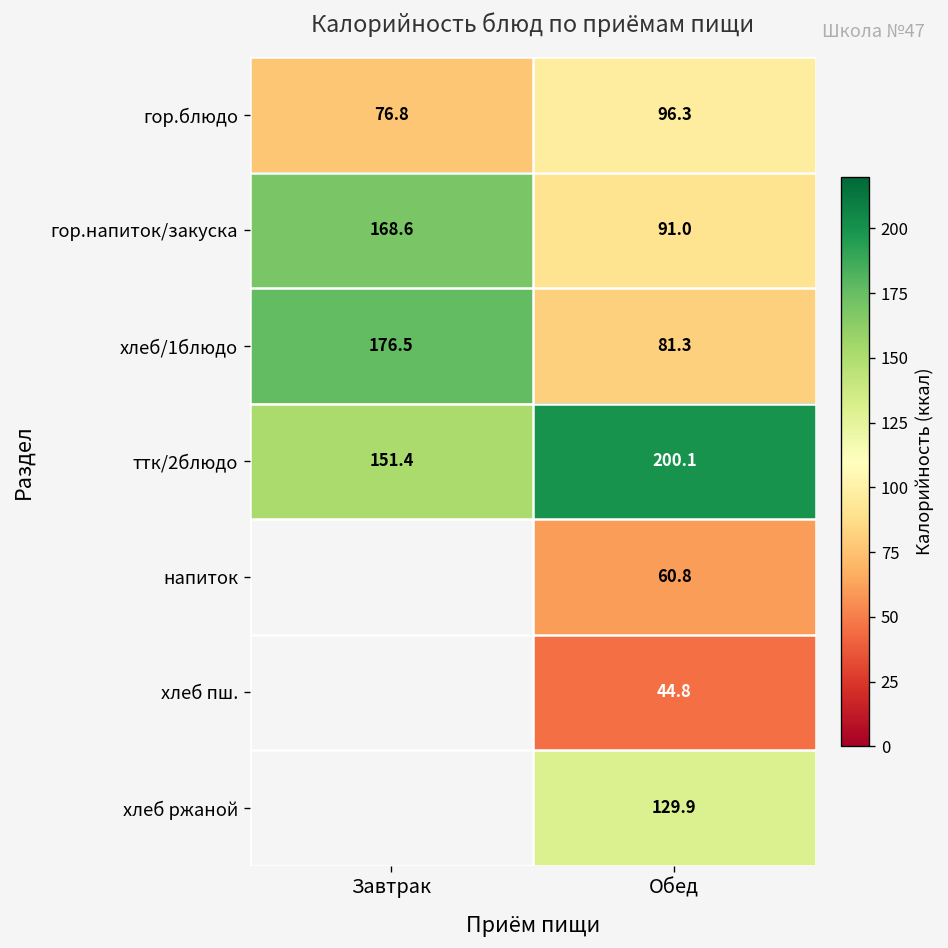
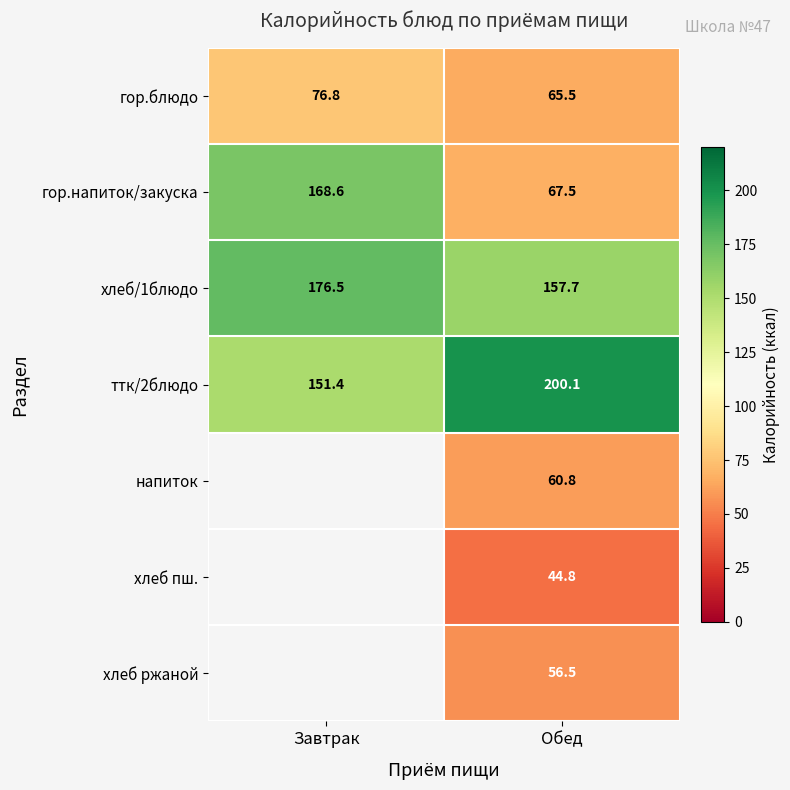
  {
    "гор.блюдо": {
      "Завтрак": 76.8,
-     "Обед": 96.3
+     "Обед": 65.5
    },
    "гор.напиток/закуска": {
      "Завтрак": 168.6,
-     "Обед": 91.0
+     "Обед": 67.5
    },
    "хлеб/1блюдо": {
      "Завтрак": 176.5,
-     "Обед": 81.3
+     "Обед": 157.7
    },
    "ттк/2блюдо": {
      "Завтрак": 151.4,
      "Обед": 200.1
    },
    "напиток": {
      "Обед": 60.8
    },
    "хлеб пш.": {
      "Обед": 44.8
    },
    "хлеб ржаной": {
-     "Обед": 129.9
+     "Обед": 56.5
    }
  }
